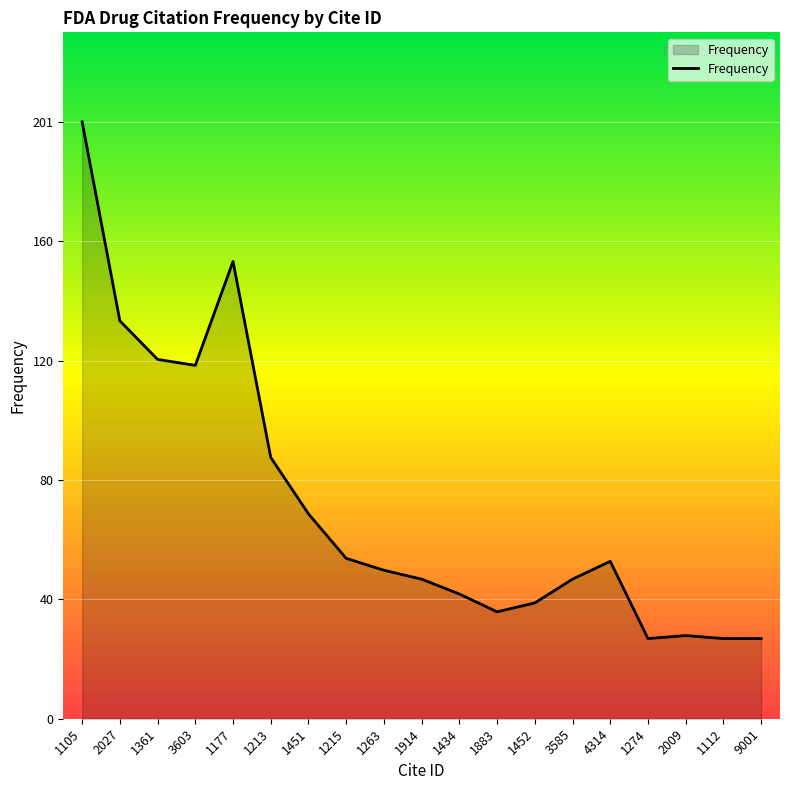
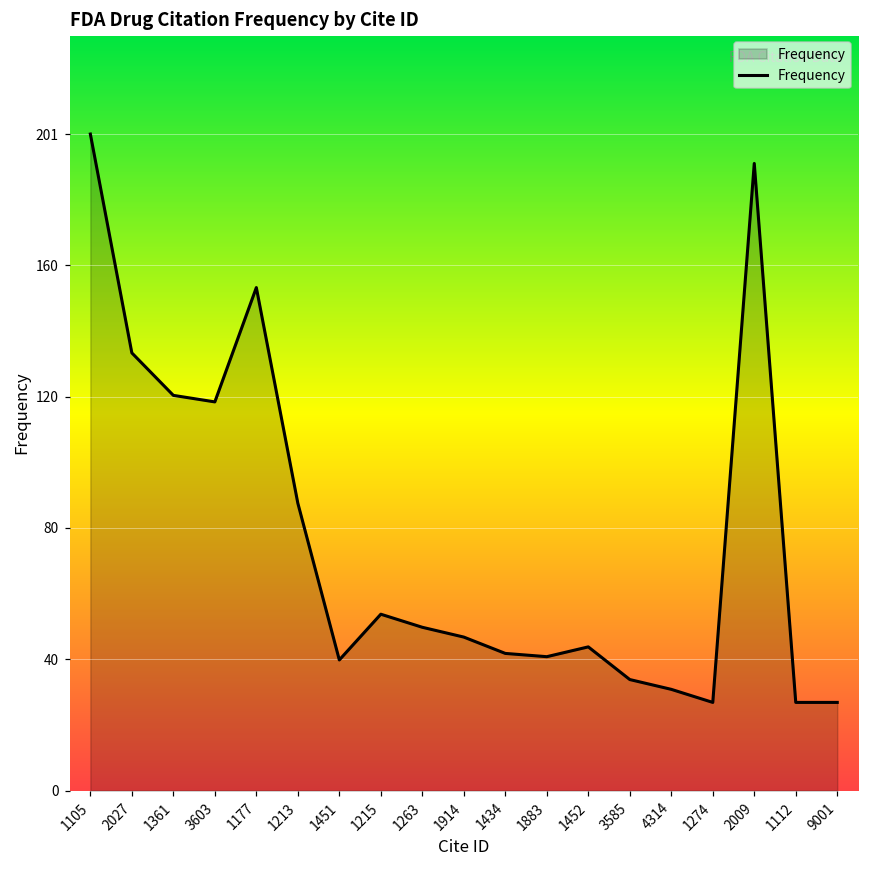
  {
    "1105": 201,
    "2027": 134,
    "1361": 121,
    "3603": 119,
    "1177": 154,
    "1213": 88,
-   "1451": 69,
+   "1451": 40,
    "1215": 54,
    "1263": 50,
    "1914": 47,
    "1434": 42,
-   "1883": 36,
-   "1452": 39,
-   "3585": 47,
-   "4314": 53,
+   "1883": 41,
+   "1452": 44,
+   "3585": 34,
+   "4314": 31,
    "1274": 27,
-   "2009": 28,
+   "2009": 192,
    "1112": 27,
    "9001": 27
  }
